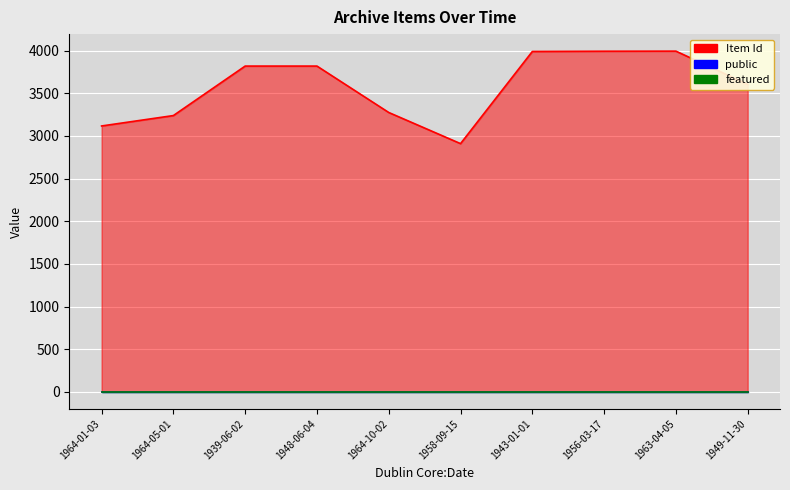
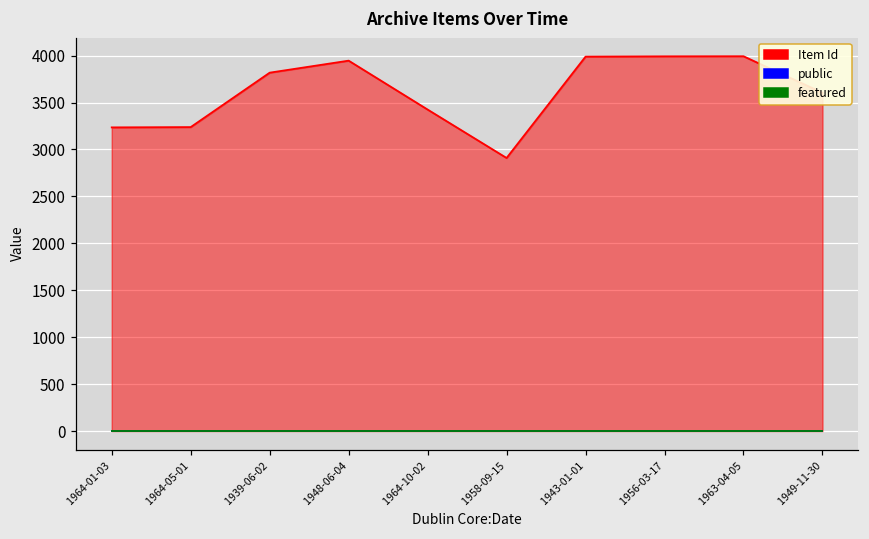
  {
    "Item Id": {
-     "1964-01-03": 3100,
+     "1964-01-03": 3200,
      "1964-05-01": 3200,
      "1939-06-02": 3800,
-     "1948-06-04": 3800,
-     "1964-10-02": 3300,
+     "1948-06-04": 3900,
+     "1964-10-02": 3400,
      "1958-09-15": 2900,
      "1943-01-01": 4000,
      "1956-03-17": 4000,
      "1963-04-05": 4000
    },
    "featured": {
      "1964-01-03": 0,
      "1964-05-01": 0,
      "1939-06-02": 0,
      "1948-06-04": 0,
      "1964-10-02": 0,
      "1958-09-15": 0,
      "1943-01-01": 0,
      "1956-03-17": 0,
      "1963-04-05": 0,
      "1949-11-30": 0
    }
  }
